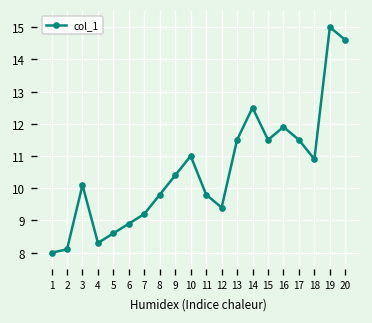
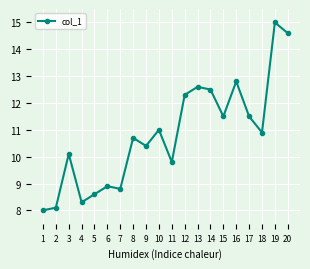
  {
    "1": 8.0,
    "2": 8.1,
    "3": 10.1,
    "4": 8.3,
    "5": 8.6,
    "6": 8.9,
-   "7": 9.2,
-   "8": 9.8,
+   "7": 8.8,
+   "8": 10.7,
    "9": 10.4,
    "10": 11.0,
    "11": 9.8,
-   "12": 9.4,
-   "13": 11.5,
+   "12": 12.3,
+   "13": 12.6,
    "14": 12.5,
    "15": 11.5,
-   "16": 11.9,
+   "16": 12.8,
    "17": 11.5,
    "18": 10.9,
    "19": 15.0,
    "20": 14.6
  }
